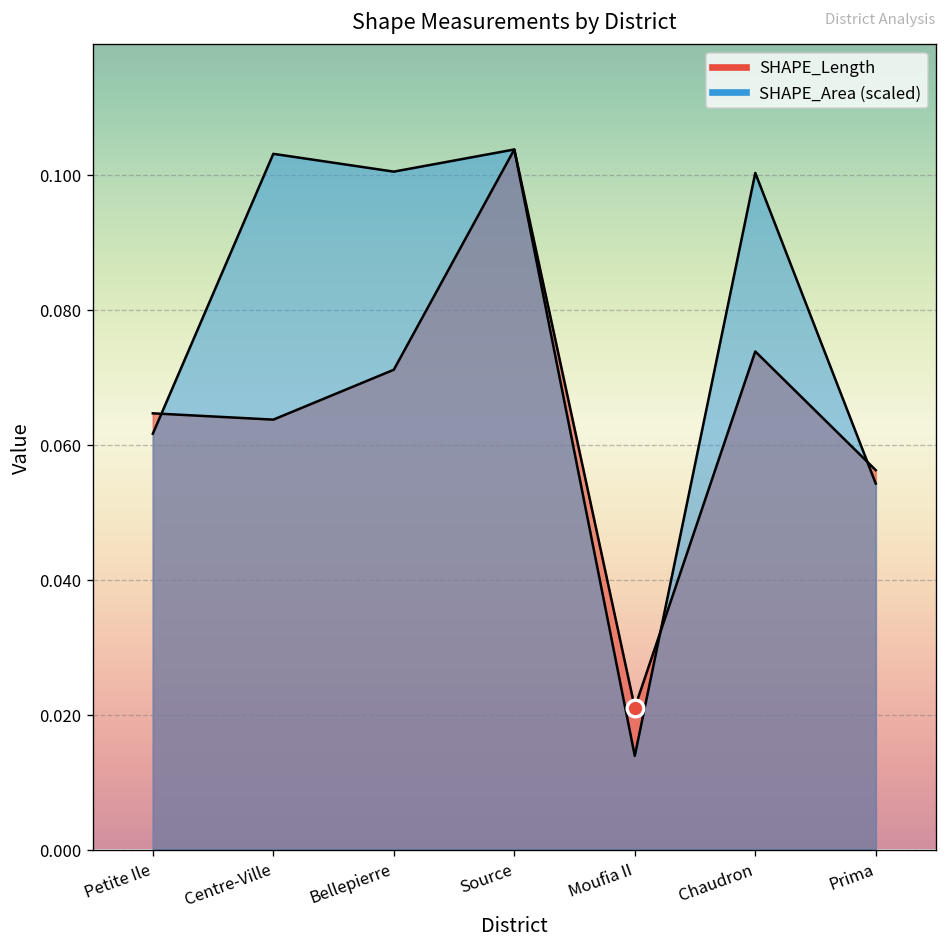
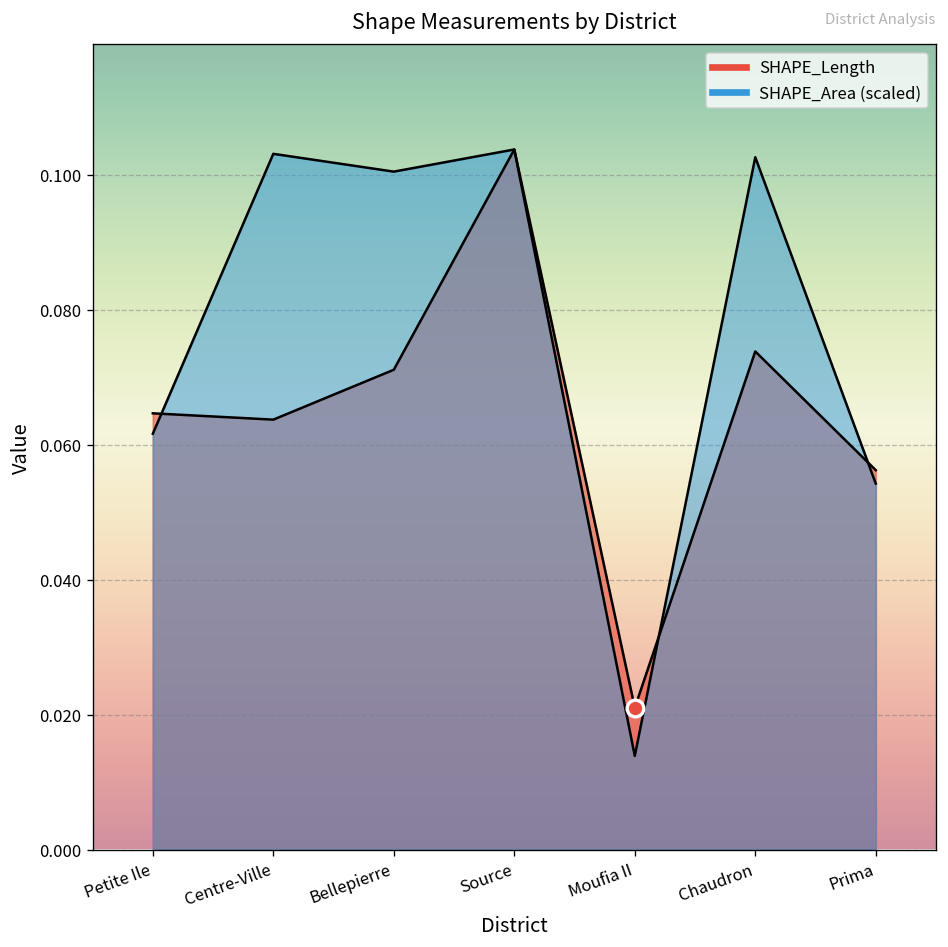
  {
    "SHAPE_Area (scaled)": {
      "Petite Ile": 0.062,
      "Centre-Ville": 0.103,
      "Bellepierre": 0.100,
      "Moufia II": 0.014,
-     "Chaudron": 0.100,
+     "Chaudron": 0.103,
      "Prima": 0.054
    }
  }
